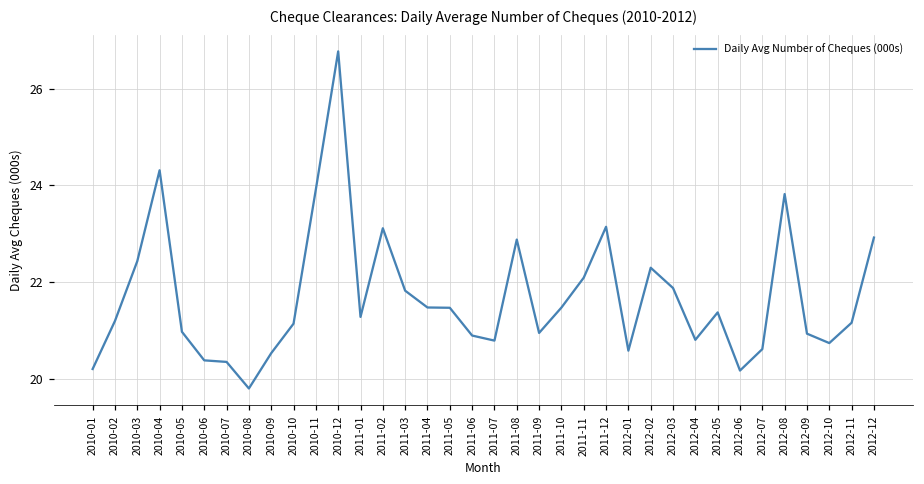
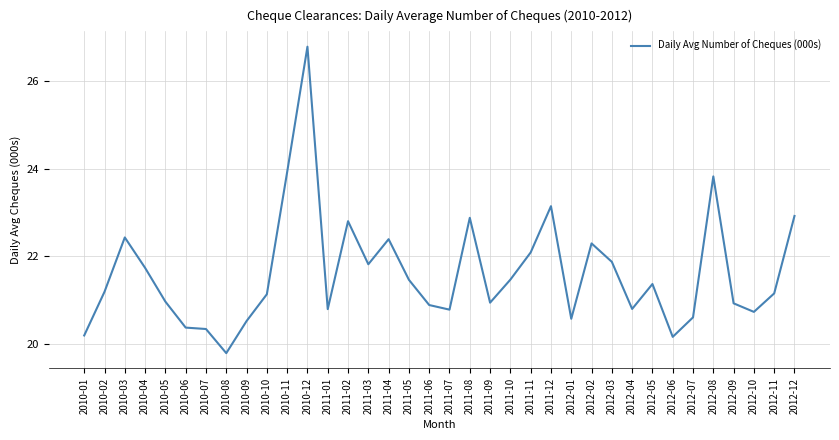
  {
    "2010-01": 20.2,
    "2010-02": 21.2,
    "2010-03": 22.4,
-   "2010-04": 24.3,
+   "2010-04": 21.7,
    "2010-05": 21.0,
    "2010-06": 20.4,
    "2010-07": 20.3,
    "2010-08": 19.8,
    "2010-09": 20.5,
    "2010-10": 21.1,
    "2010-11": 23.9,
    "2010-12": 26.8,
-   "2011-01": 21.3,
-   "2011-02": 23.1,
+   "2011-01": 20.8,
+   "2011-02": 22.8,
    "2011-03": 21.8,
-   "2011-04": 21.5,
+   "2011-04": 22.4,
    "2011-05": 21.5,
    "2011-06": 20.9,
    "2011-07": 20.8,
    "2011-08": 22.9,
    "2011-09": 20.9,
    "2011-10": 21.5,
    "2011-11": 22.1,
    "2011-12": 23.1,
    "2012-01": 20.6,
    "2012-02": 22.3,
    "2012-03": 21.9,
    "2012-04": 20.8,
    "2012-05": 21.4,
    "2012-06": 20.2,
    "2012-07": 20.6,
    "2012-08": 23.8,
    "2012-09": 20.9,
    "2012-10": 20.7,
    "2012-11": 21.2,
    "2012-12": 22.9
  }
